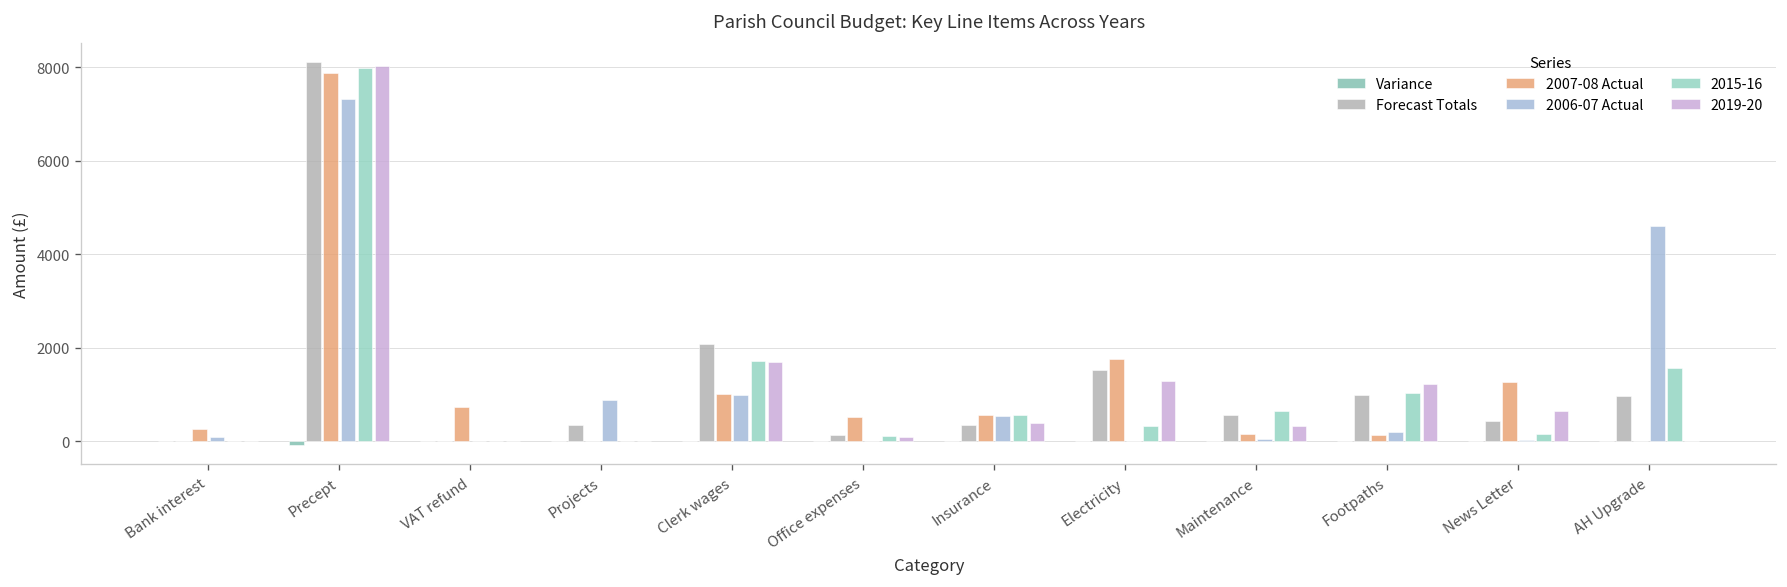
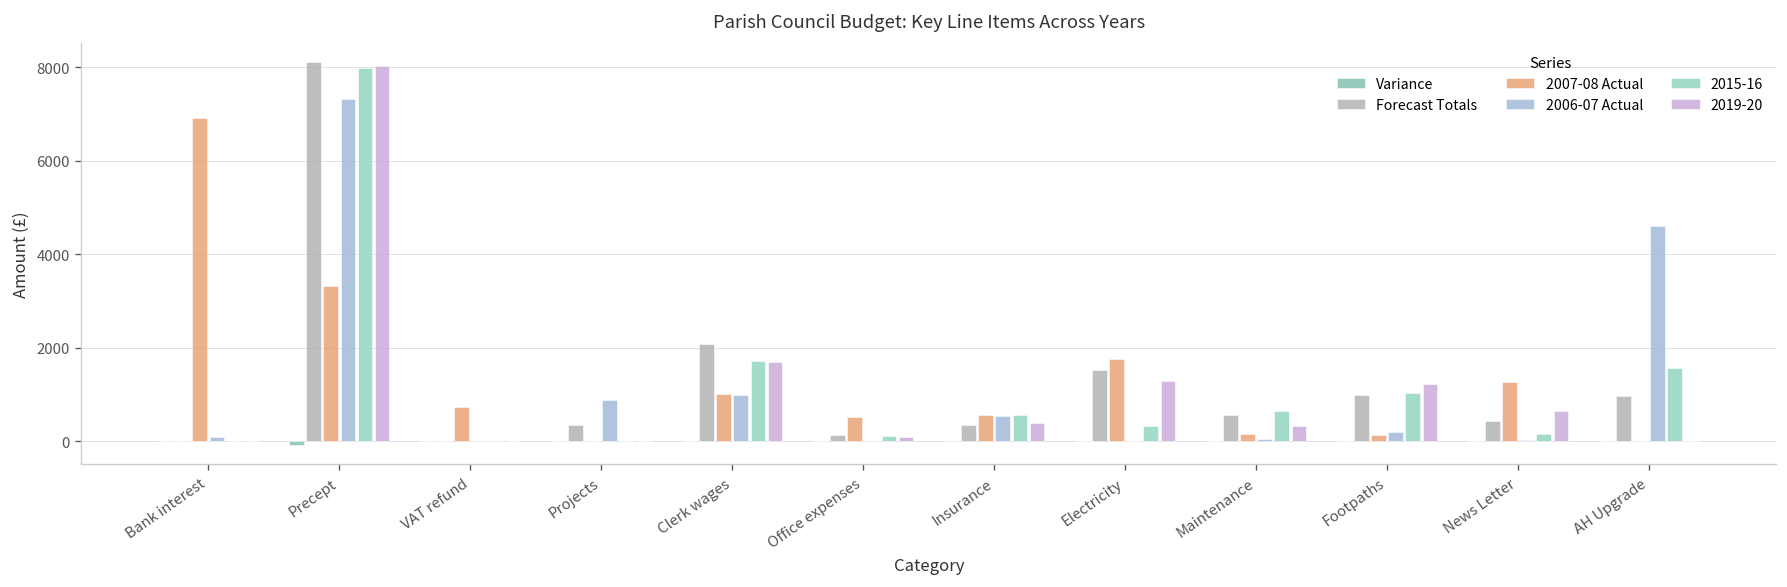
  {
    "2007-08 Actual": {
-     "Bank interest": 300,
-     "Precept": 7900,
+     "Bank interest": 6900,
+     "Precept": 3300,
      "VAT refund": 700,
      "Projects": 0,
      "Clerk wages": 1000,
      "Office expenses": 500,
      "Insurance": 600,
      "Electricity": 1800,
      "Maintenance": 200,
      "Footpaths": 100,
      "News Letter": 1300,
      "AH Upgrade": 0
    }
  }
